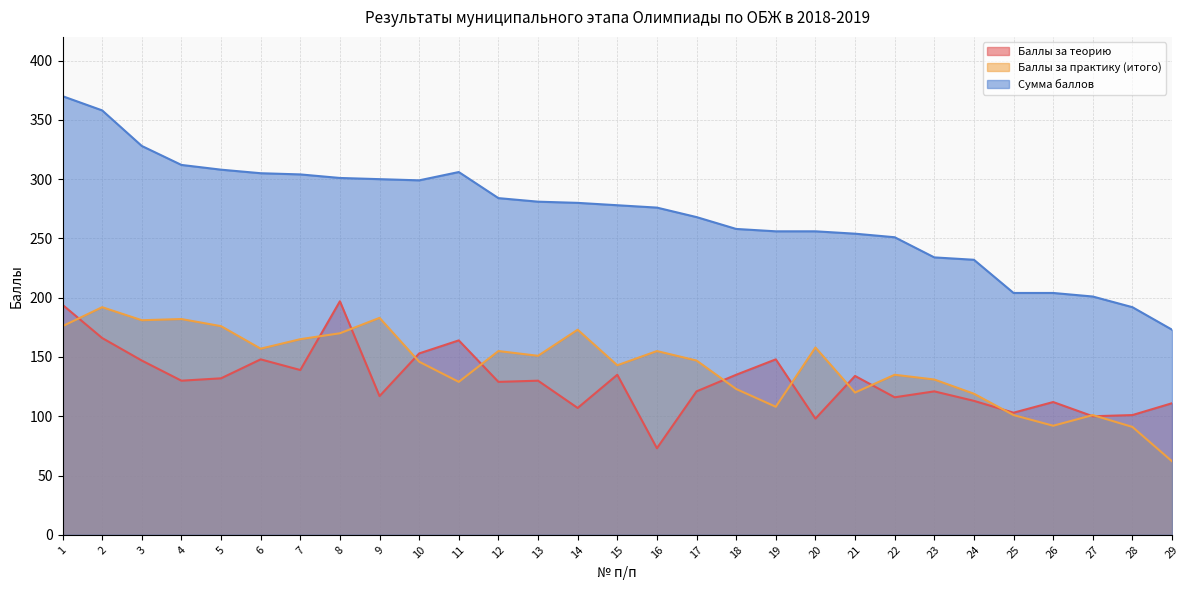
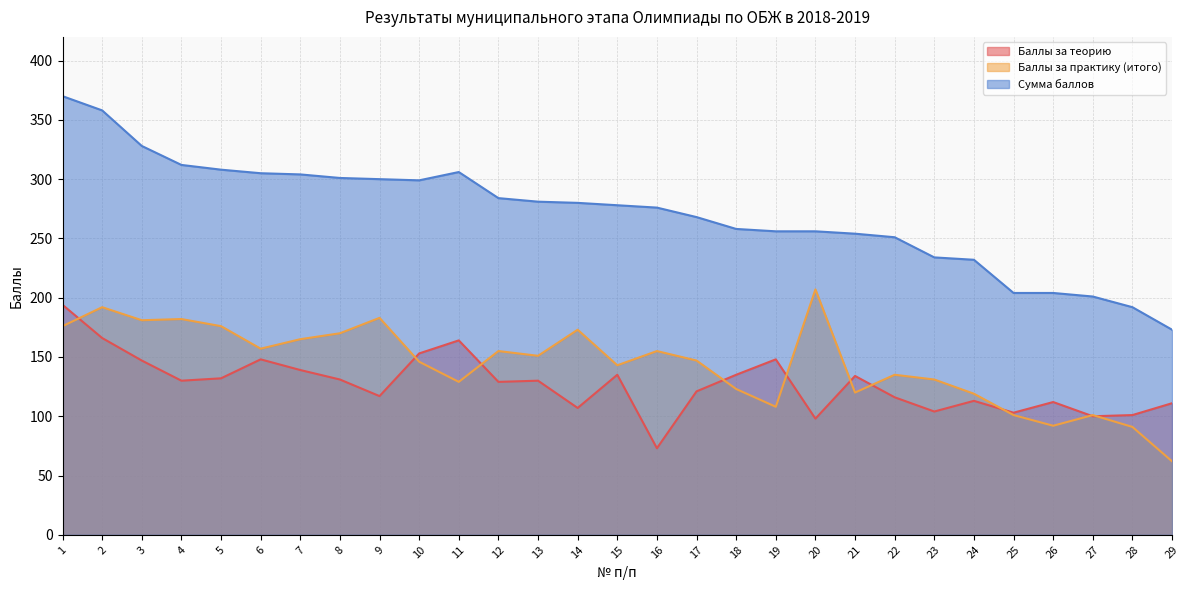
  {
    "Баллы за теорию": {
      "1": 194,
      "2": 166,
      "3": 147,
      "4": 130,
      "5": 132,
      "6": 148,
      "7": 139,
-     "8": 197,
+     "8": 131,
      "9": 117,
      "10": 153,
      "11": 164,
      "12": 129,
      "13": 130,
      "14": 107,
      "15": 135,
      "16": 73,
      "17": 121,
      "18": 135,
      "19": 148,
      "20": 98,
      "21": 134,
      "22": 116,
-     "23": 121,
+     "23": 104,
      "24": 113,
      "26": 112,
      "28": 101,
      "29": 111
    },
    "Баллы за практику (итого)": {
      "1": 176,
      "2": 192,
      "3": 181,
      "4": 182,
      "5": 176,
      "6": 157,
      "7": 165,
      "8": 170,
      "9": 183,
      "10": 146,
      "11": 129,
      "12": 155,
      "13": 151,
      "14": 173,
      "15": 143,
      "16": 155,
      "17": 147,
      "18": 123,
      "19": 108,
-     "20": 158,
+     "20": 207,
      "21": 120,
      "22": 135,
      "23": 131,
      "24": 119,
      "26": 92,
      "28": 91,
      "29": 62
    },
    "Сумма баллов": {
      "1": 370,
      "2": 358,
      "3": 328,
      "4": 312,
      "5": 308,
      "6": 305,
      "7": 304,
      "8": 301,
      "9": 300,
      "10": 299,
      "11": 306,
      "12": 284,
      "13": 281,
      "14": 280,
      "15": 278,
      "16": 276,
      "17": 268,
      "18": 258,
      "19": 256,
      "20": 256,
      "21": 254,
      "22": 251,
      "23": 234,
      "24": 232,
      "25": 204,
      "26": 204,
      "27": 201,
      "28": 192,
      "29": 173
    }
  }
